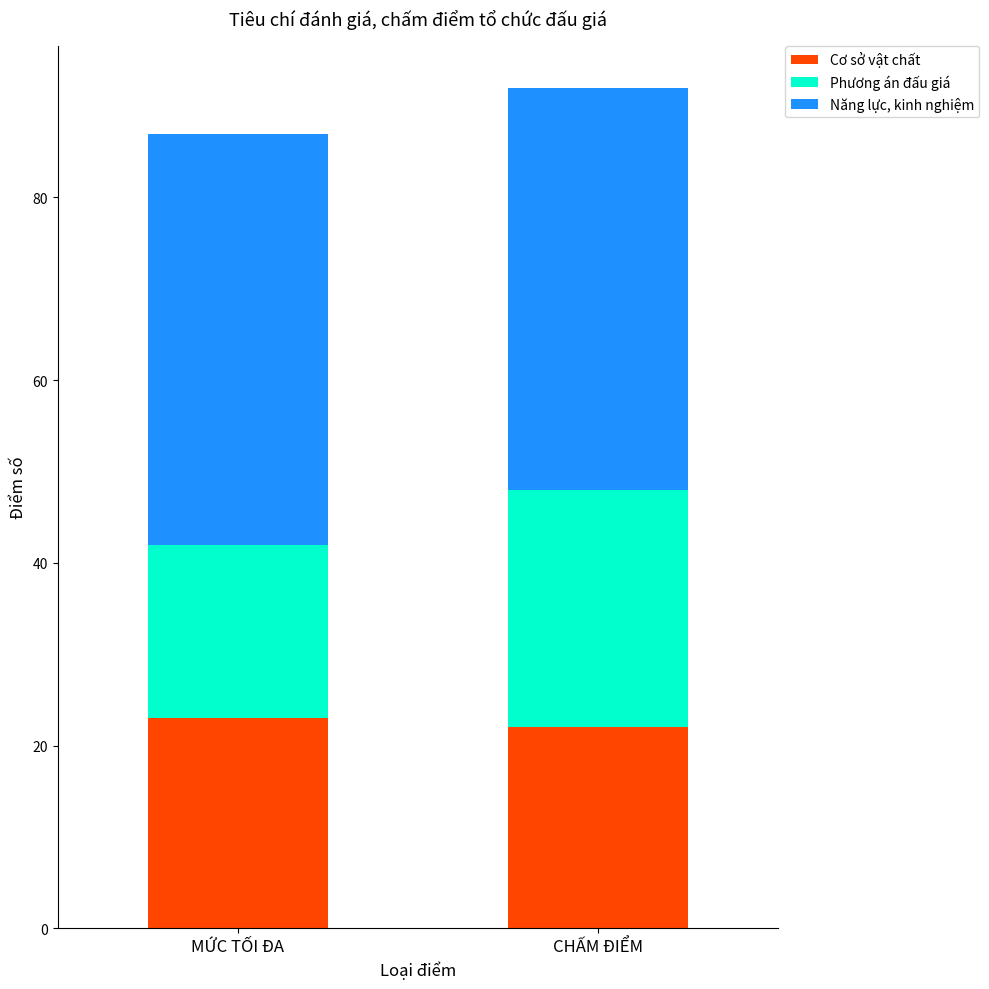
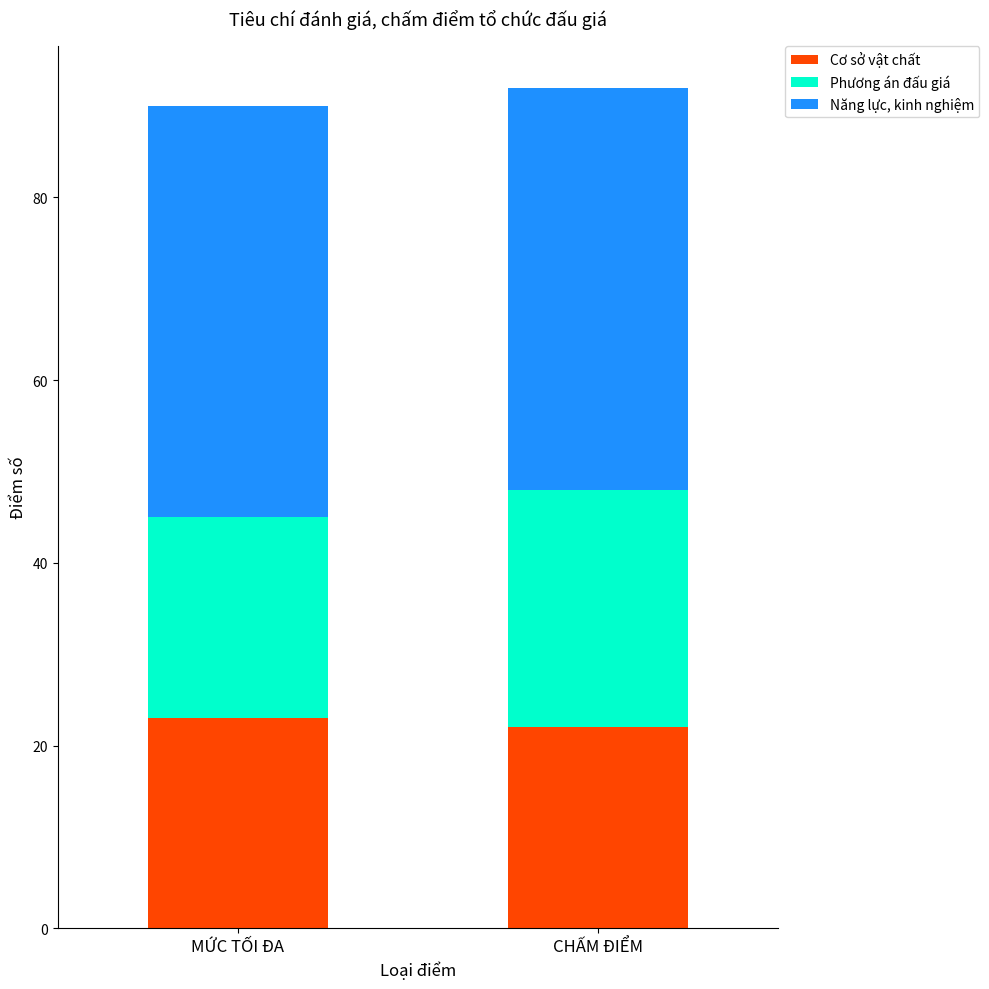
  {
    "Cơ sở vật chất": {
      "MỨC TỐI ĐA": 23,
      "CHẤM ĐIỂM": 22
    },
    "Phương án đấu giá": {
-     "MỨC TỐI ĐA": 19,
+     "MỨC TỐI ĐA": 22,
      "CHẤM ĐIỂM": 26
    },
    "Năng lực, kinh nghiệm": {
      "MỨC TỐI ĐA": 45,
      "CHẤM ĐIỂM": 44
    }
  }
